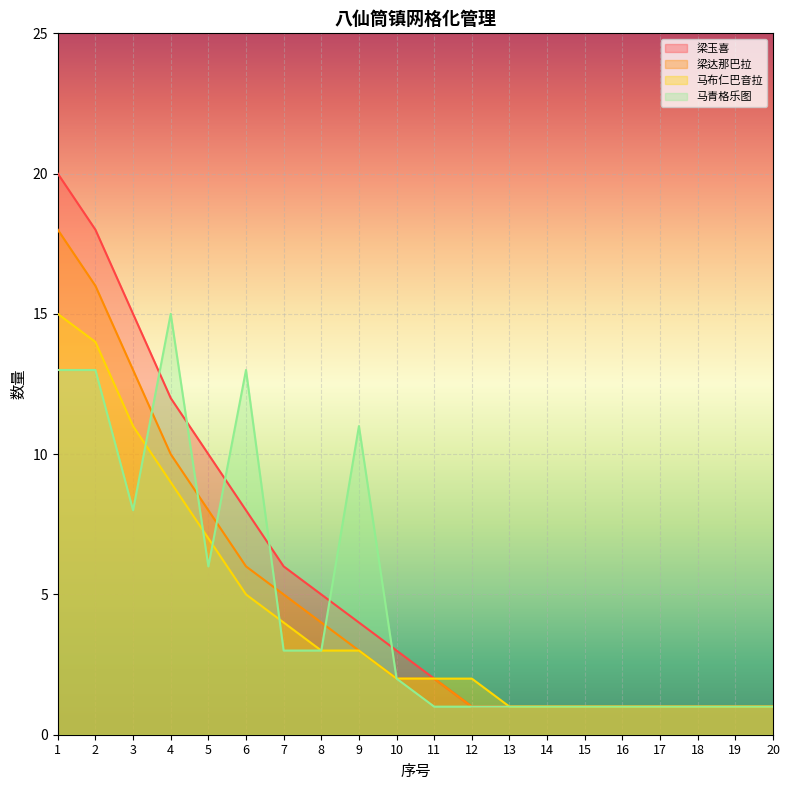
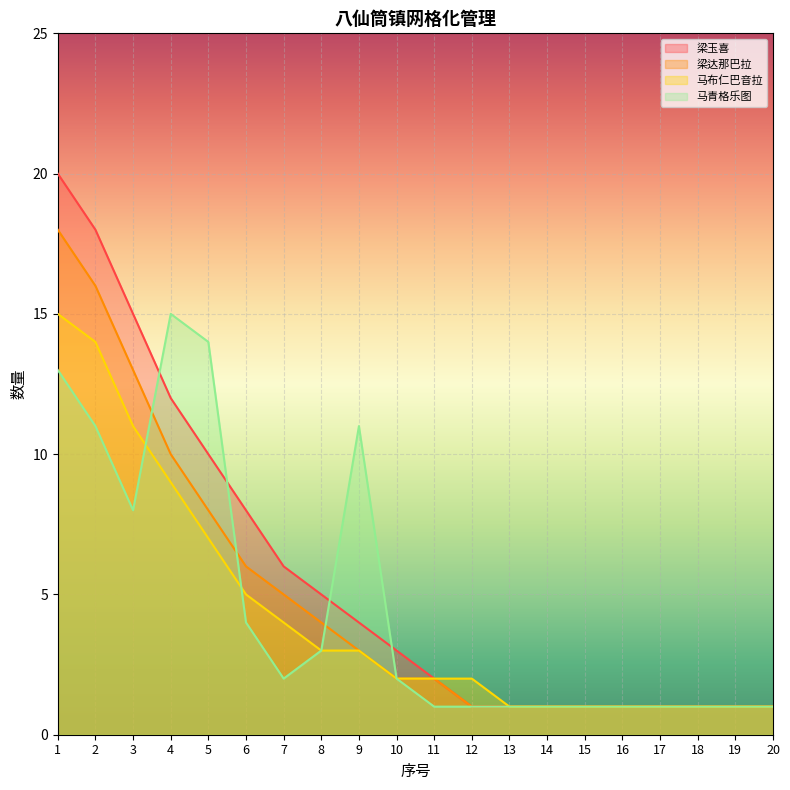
  {
    "马青格乐图": {
      "1": 13,
-     "2": 13,
+     "2": 11,
      "3": 8,
      "4": 15,
-     "5": 6,
-     "6": 13,
-     "7": 3,
+     "5": 14,
+     "6": 4,
+     "7": 2,
      "9": 11,
      "11": 1
    }
  }
